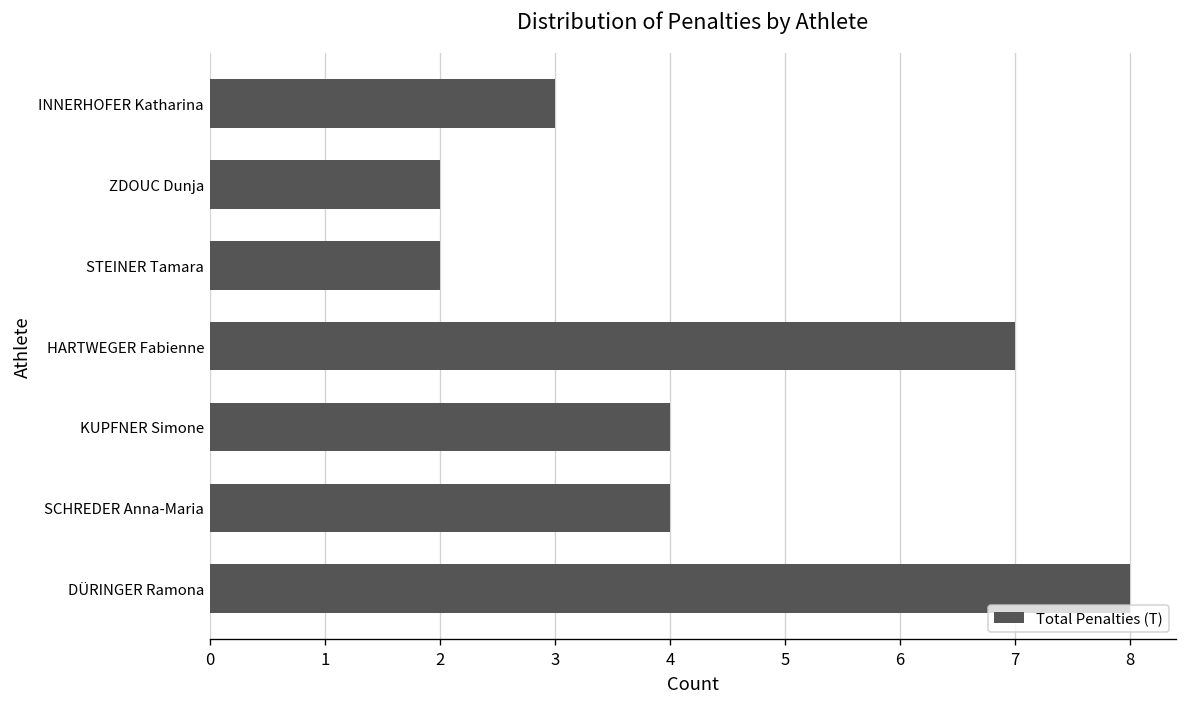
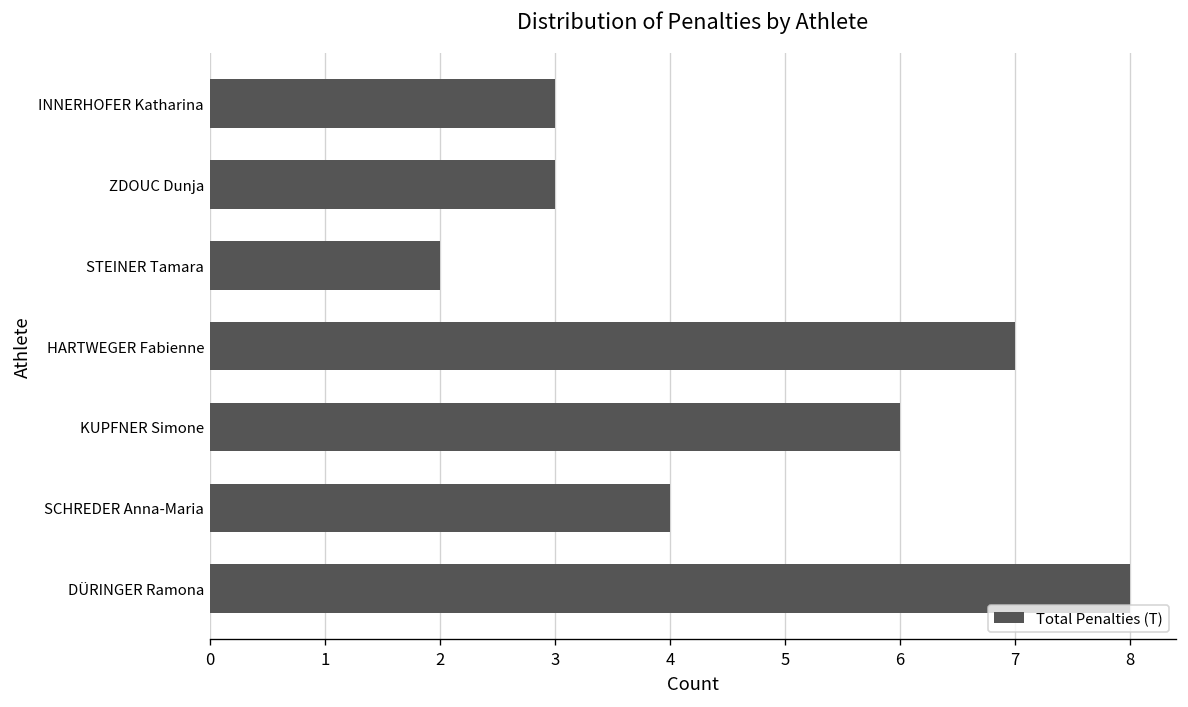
  {
    "INNERHOFER Katharina": 3,
-   "ZDOUC Dunja": 2,
+   "ZDOUC Dunja": 3,
    "STEINER Tamara": 2,
    "HARTWEGER Fabienne": 7,
-   "KUPFNER Simone": 4,
+   "KUPFNER Simone": 6,
    "SCHREDER Anna-Maria": 4,
    "DÜRINGER Ramona": 8
  }
